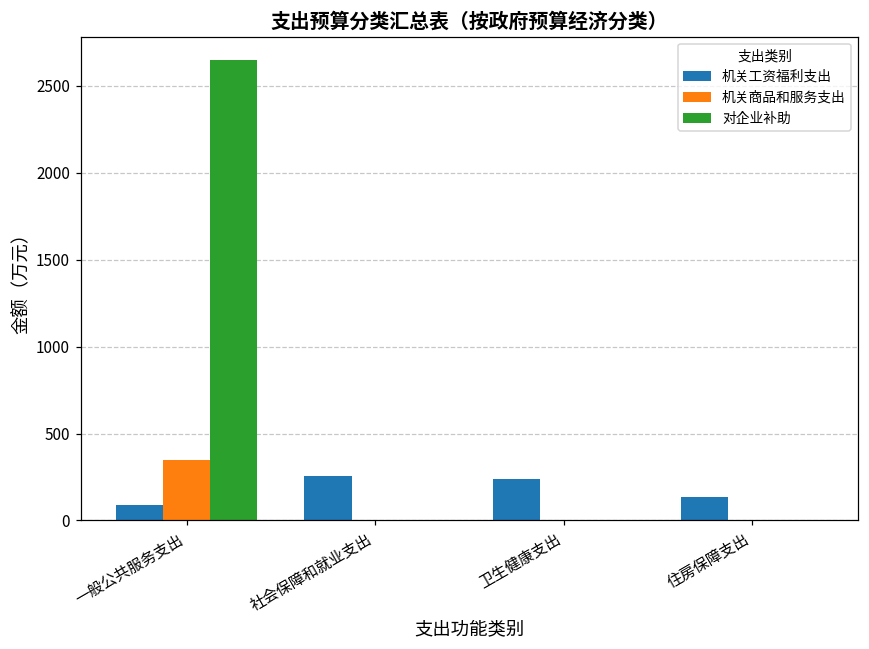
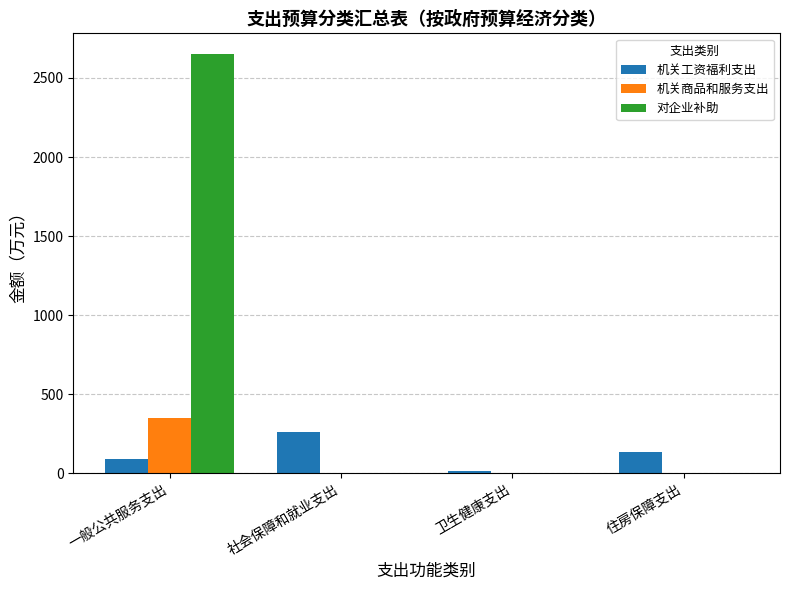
  {
    "机关工资福利支出": {
      "一般公共服务支出": 90,
      "社会保障和就业支出": 260,
-     "卫生健康支出": 240,
+     "卫生健康支出": 20,
      "住房保障支出": 140
    },
    "机关商品和服务支出": {
      "一般公共服务支出": 350,
      "社会保障和就业支出": 0,
      "卫生健康支出": 0,
      "住房保障支出": 0
    },
    "对企业补助": {
      "一般公共服务支出": 2650,
      "社会保障和就业支出": 0,
      "卫生健康支出": 0,
      "住房保障支出": 0
    }
  }
